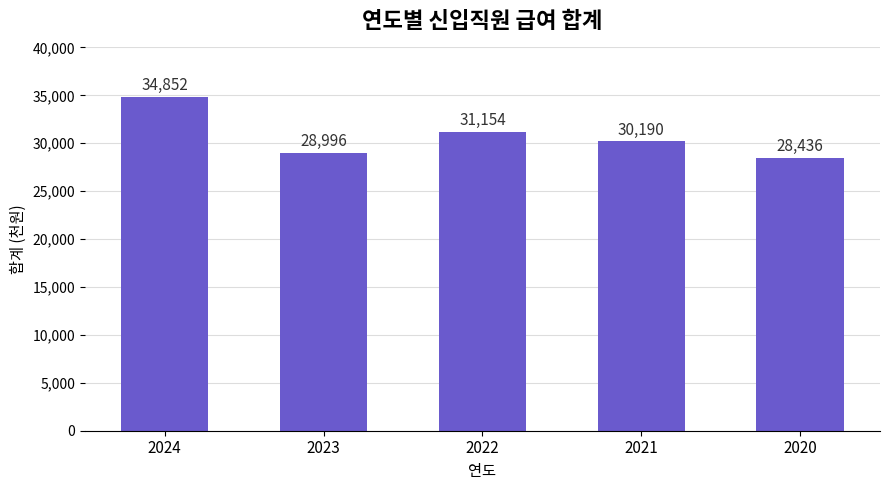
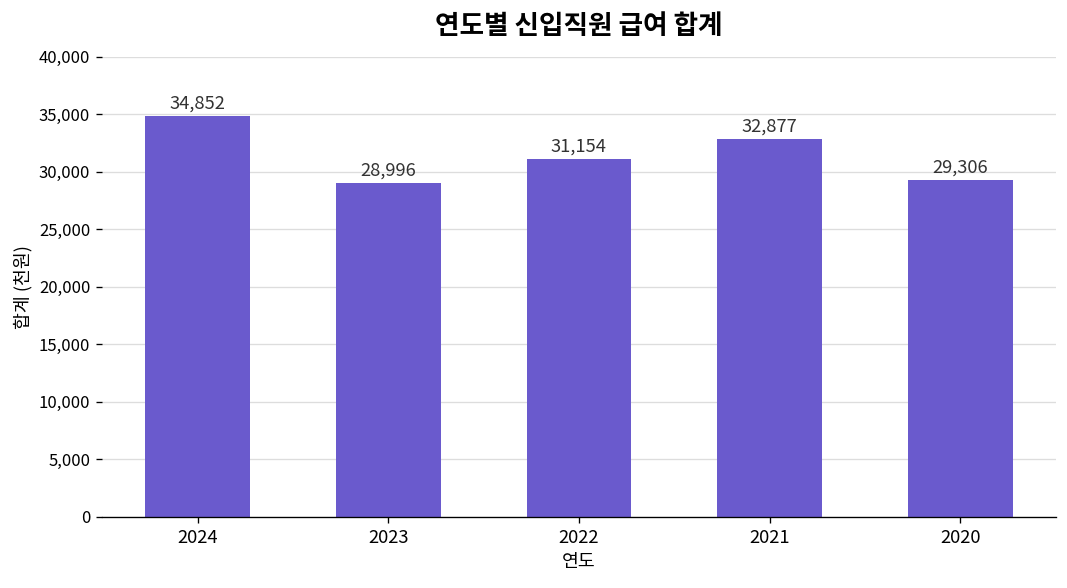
  {
    "2024": "34,852",
    "2023": "28,996",
    "2022": "31,154",
-   "2021": "30,190",
-   "2020": "28,436"
+   "2021": "32,877",
+   "2020": "29,306"
  }
